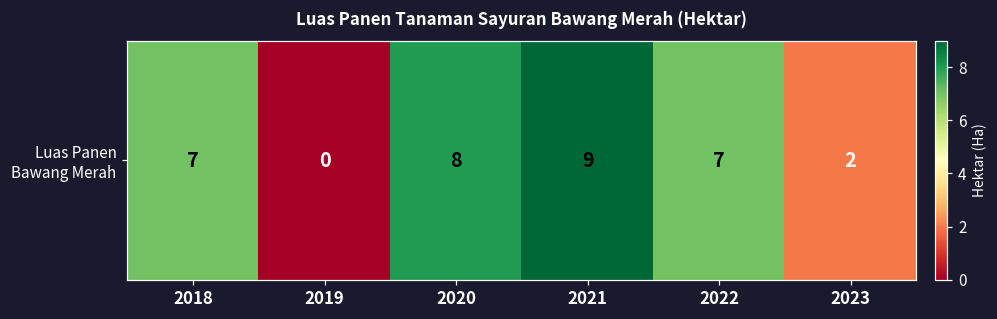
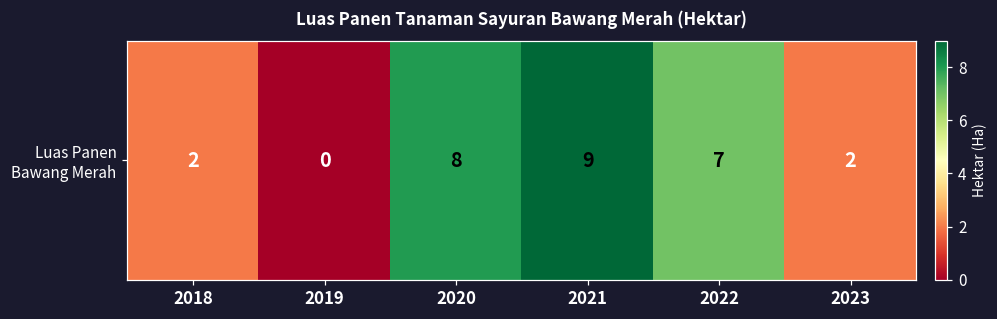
  {
    "Luas Panen Bawang Merah": {
-     "2018": 7,
+     "2018": 2,
      "2019": 0,
      "2020": 8,
      "2021": 9,
      "2022": 7,
      "2023": 2
    }
  }
